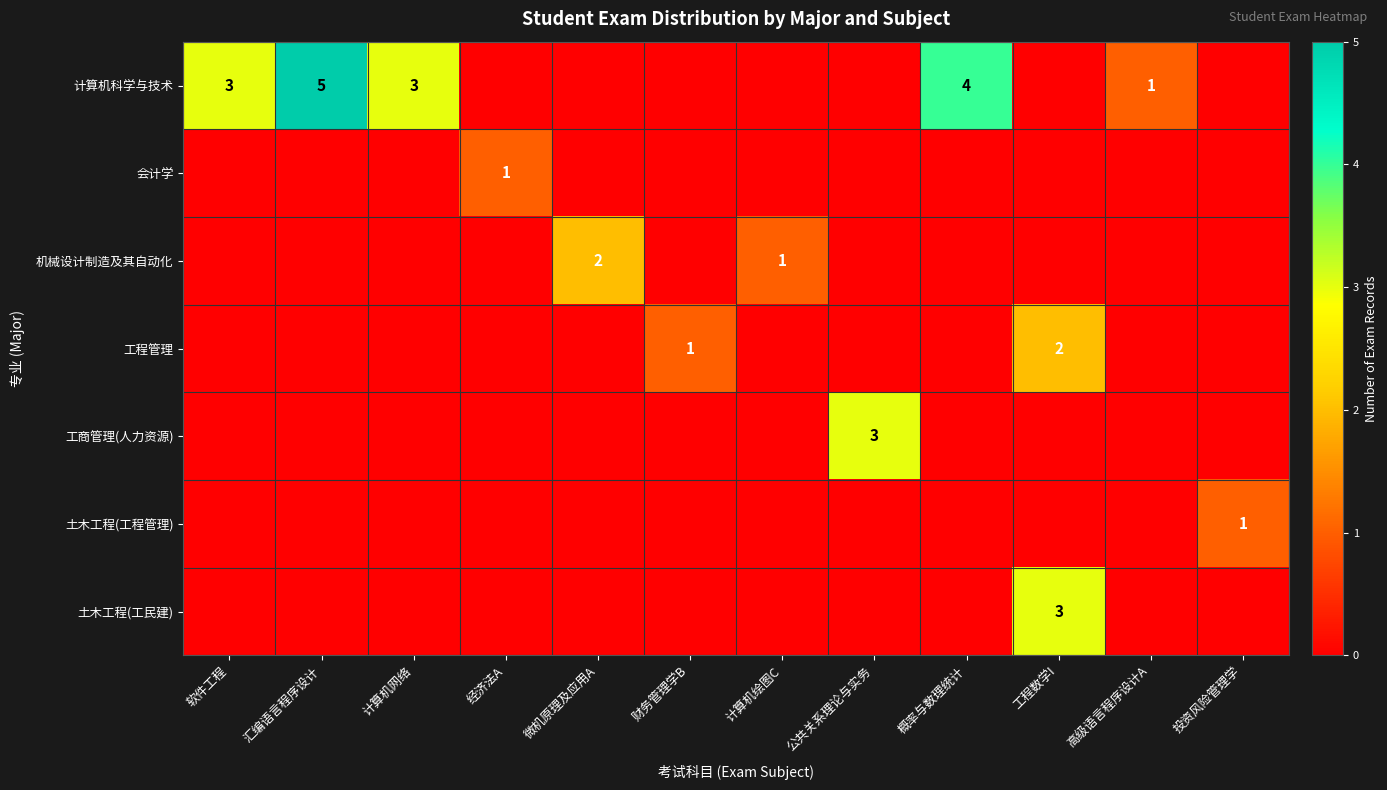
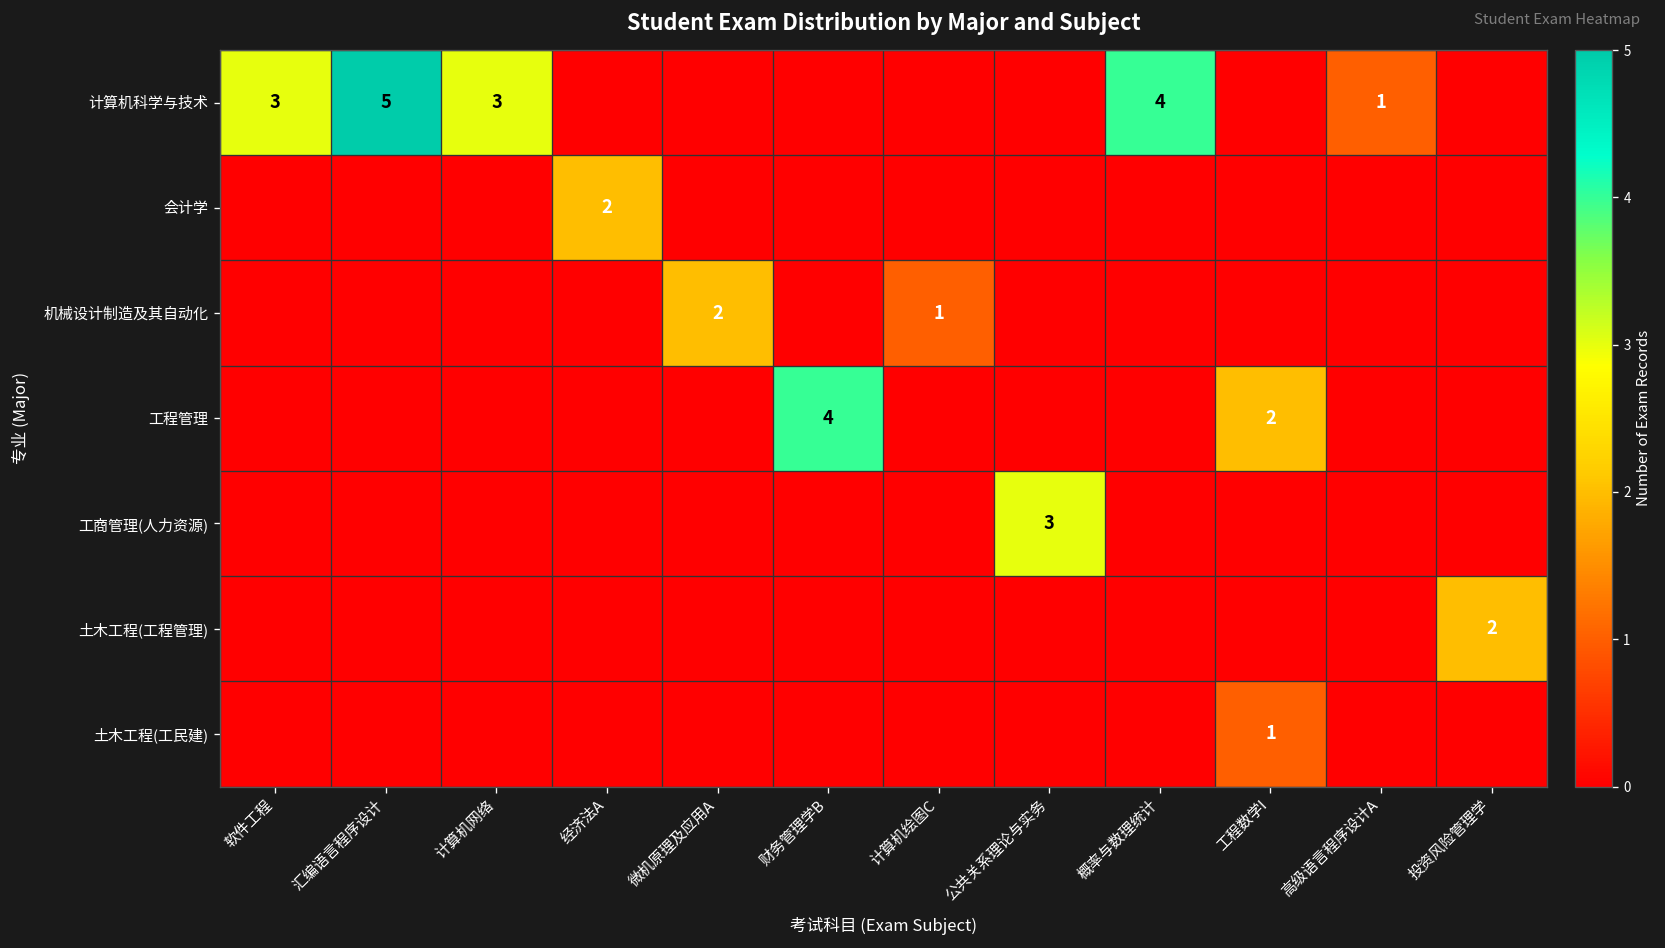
  {
    "计算机科学与技术": {
      "软件工程": 3,
      "汇编语言程序设计": 5,
      "计算机网络": 3,
      "概率与数理统计": 4,
      "高级语言程序设计A": 1
    },
    "会计学": {
-     "经济法A": 1
+     "经济法A": 2
    },
    "机械设计制造及其自动化": {
      "微机原理及应用A": 2,
      "计算机绘图C": 1
    },
    "工程管理": {
-     "财务管理学B": 1,
+     "财务管理学B": 4,
      "工程数学I": 2
    },
    "工商管理(人力资源)": {
      "公共关系理论与实务": 3
    },
    "土木工程(工程管理)": {
-     "投资风险管理学": 1
+     "投资风险管理学": 2
    },
    "土木工程(工民建)": {
-     "工程数学I": 3
+     "工程数学I": 1
    }
  }
